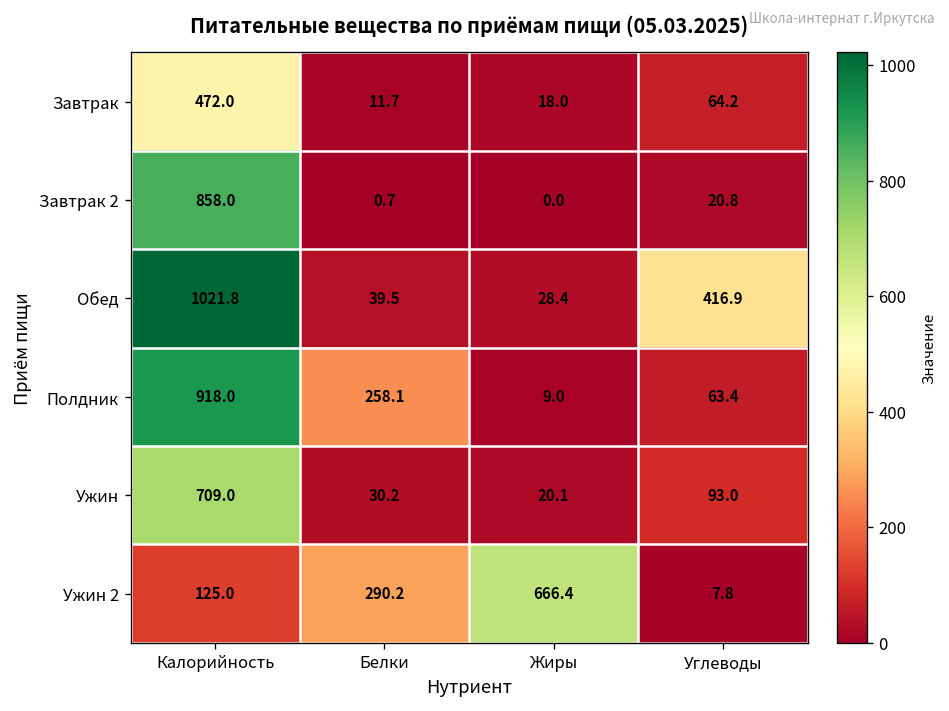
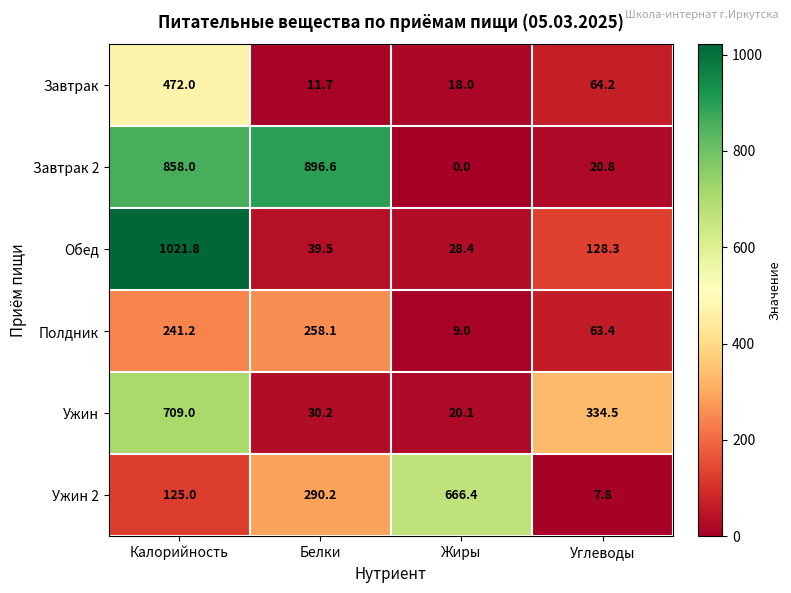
  {
    "Завтрак": {
      "Калорийность": 472.0,
      "Белки": 11.7,
      "Жиры": 18.0,
      "Углеводы": 64.2
    },
    "Завтрак 2": {
      "Калорийность": 858.0,
-     "Белки": 0.7,
+     "Белки": 896.6,
      "Жиры": 0.0,
      "Углеводы": 20.8
    },
    "Обед": {
      "Калорийность": 1021.8,
      "Белки": 39.5,
      "Жиры": 28.4,
-     "Углеводы": 416.9
+     "Углеводы": 128.3
    },
    "Полдник": {
-     "Калорийность": 918.0,
+     "Калорийность": 241.2,
      "Белки": 258.1,
      "Жиры": 9.0,
      "Углеводы": 63.4
    },
    "Ужин": {
      "Калорийность": 709.0,
      "Белки": 30.2,
      "Жиры": 20.1,
-     "Углеводы": 93.0
+     "Углеводы": 334.5
    },
    "Ужин 2": {
      "Калорийность": 125.0,
      "Белки": 290.2,
      "Жиры": 666.4,
      "Углеводы": 7.8
    }
  }
